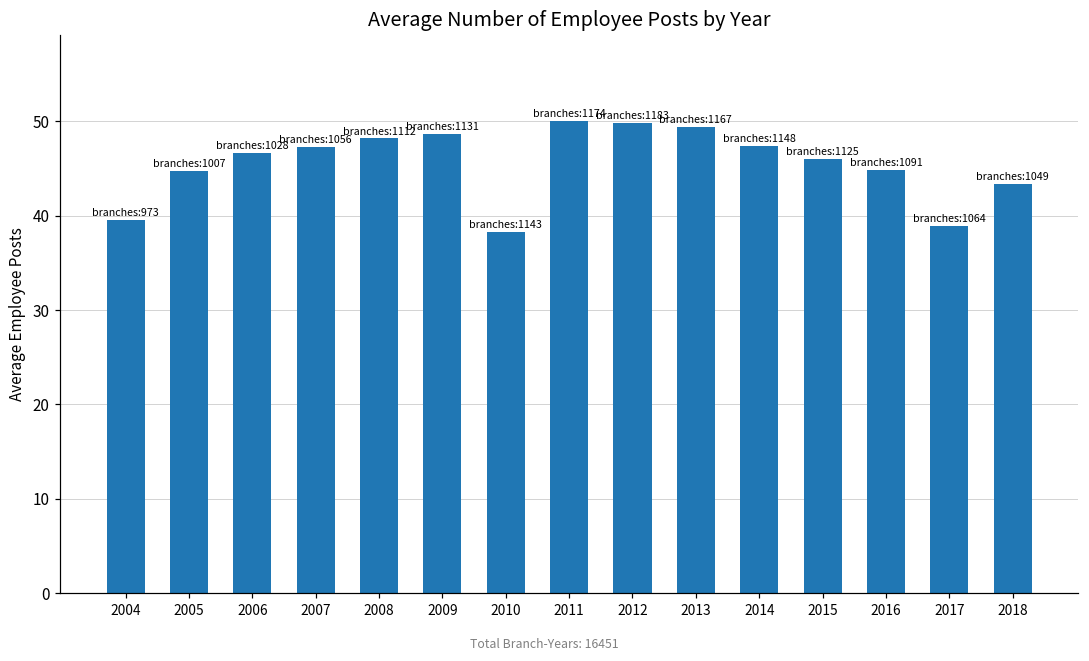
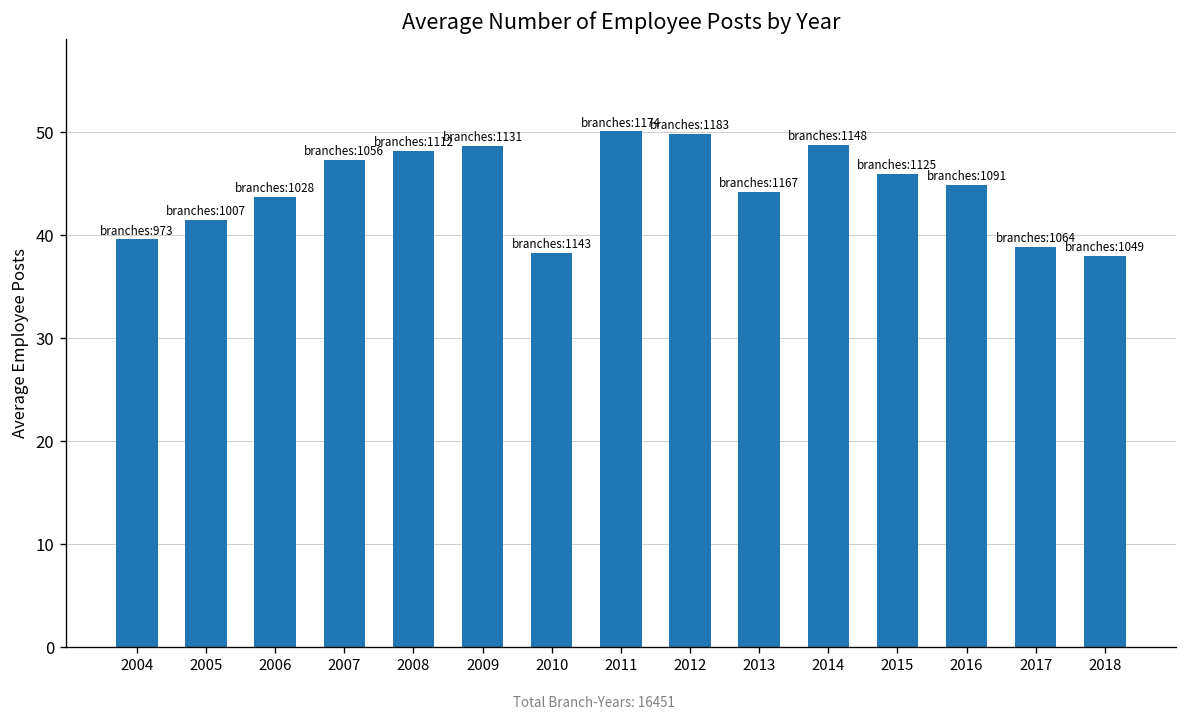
  {
-   "2005": 45,
-   "2006": 47,
-   "2013": 49,
-   "2014": 47,
-   "2018": 43
+   "2005": 41,
+   "2006": 44,
+   "2013": 44,
+   "2014": 49,
+   "2018": 38
  }
